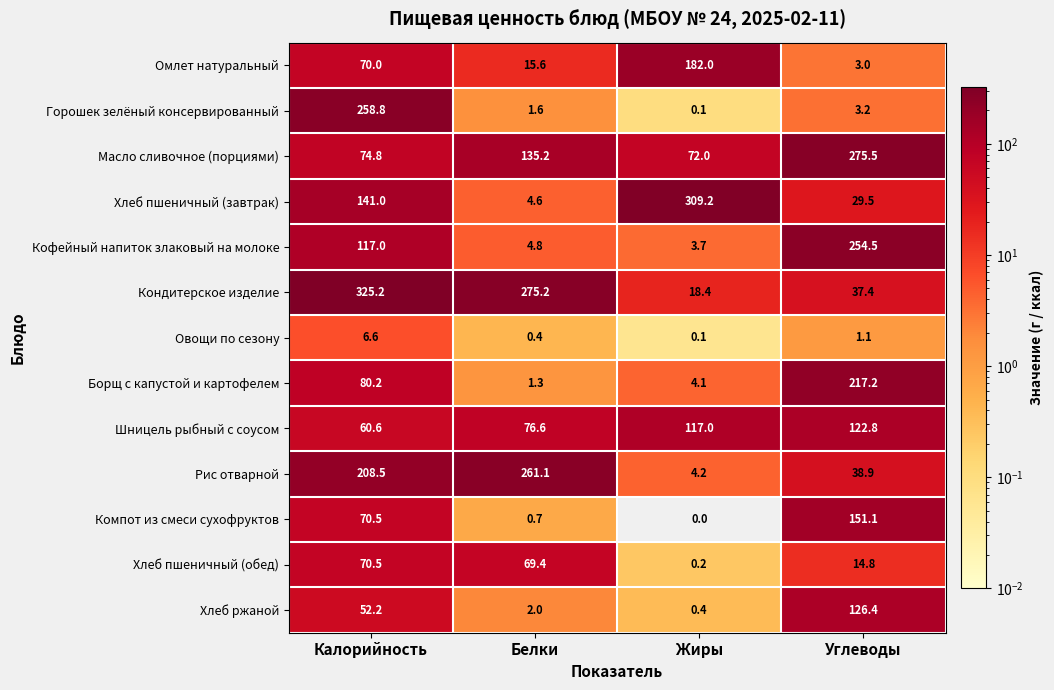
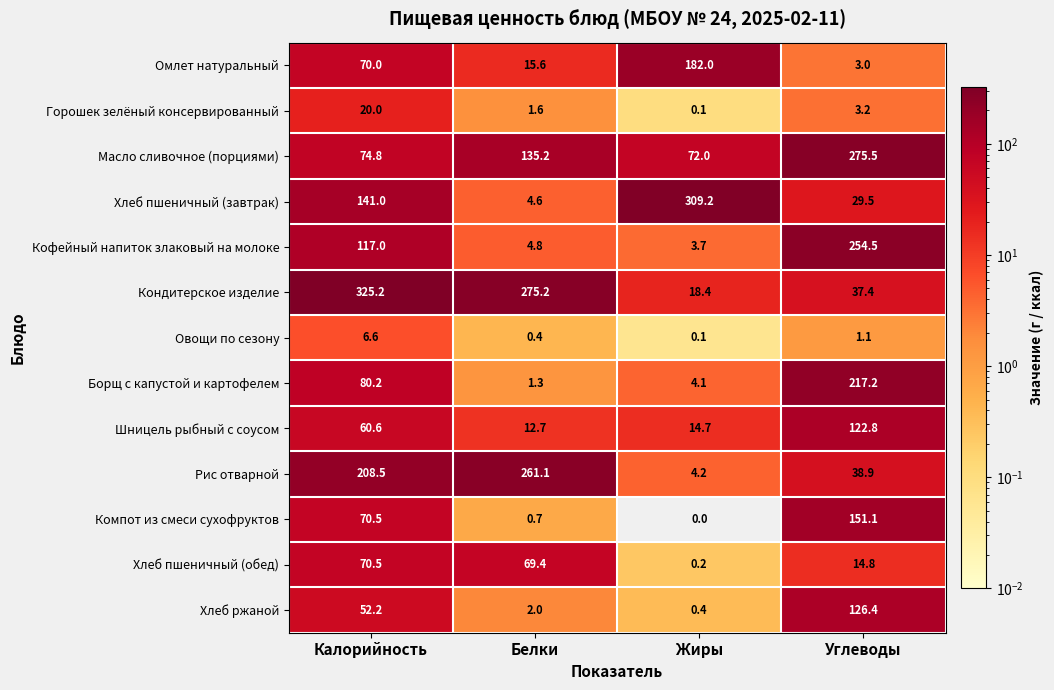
  {
    "Омлет натуральный": {
      "Калорийность": 70.0,
      "Белки": 15.6,
      "Жиры": 182.0,
      "Углеводы": 3.0
    },
    "Горошек зелёный консервированный": {
-     "Калорийность": 258.8,
+     "Калорийность": 20.0,
      "Белки": 1.6,
      "Жиры": 0.1,
      "Углеводы": 3.2
    },
    "Масло сливочное (порциями)": {
      "Калорийность": 74.8,
      "Белки": 135.2,
      "Жиры": 72.0,
      "Углеводы": 275.5
    },
    "Хлеб пшеничный (завтрак)": {
      "Калорийность": 141.0,
      "Белки": 4.6,
      "Жиры": 309.2,
      "Углеводы": 29.5
    },
    "Кофейный напиток злаковый на молоке": {
      "Калорийность": 117.0,
      "Белки": 4.8,
      "Жиры": 3.7,
      "Углеводы": 254.5
    },
    "Кондитерское изделие": {
      "Калорийность": 325.2,
      "Белки": 275.2,
      "Жиры": 18.4,
      "Углеводы": 37.4
    },
    "Овощи по сезону": {
      "Калорийность": 6.6,
      "Белки": 0.4,
      "Жиры": 0.1,
      "Углеводы": 1.1
    },
    "Борщ с капустой и картофелем": {
      "Калорийность": 80.2,
      "Белки": 1.3,
      "Жиры": 4.1,
      "Углеводы": 217.2
    },
    "Шницель рыбный с соусом": {
      "Калорийность": 60.6,
-     "Белки": 76.6,
-     "Жиры": 117.0,
+     "Белки": 12.7,
+     "Жиры": 14.7,
      "Углеводы": 122.8
    },
    "Рис отварной": {
      "Калорийность": 208.5,
      "Белки": 261.1,
      "Жиры": 4.2,
      "Углеводы": 38.9
    },
    "Компот из смеси сухофруктов": {
      "Калорийность": 70.5,
      "Белки": 0.7,
      "Жиры": 0.0,
      "Углеводы": 151.1
    },
    "Хлеб пшеничный (обед)": {
      "Калорийность": 70.5,
      "Белки": 69.4,
      "Жиры": 0.2,
      "Углеводы": 14.8
    },
    "Хлеб ржаной": {
      "Калорийность": 52.2,
      "Белки": 2.0,
      "Жиры": 0.4,
      "Углеводы": 126.4
    }
  }
